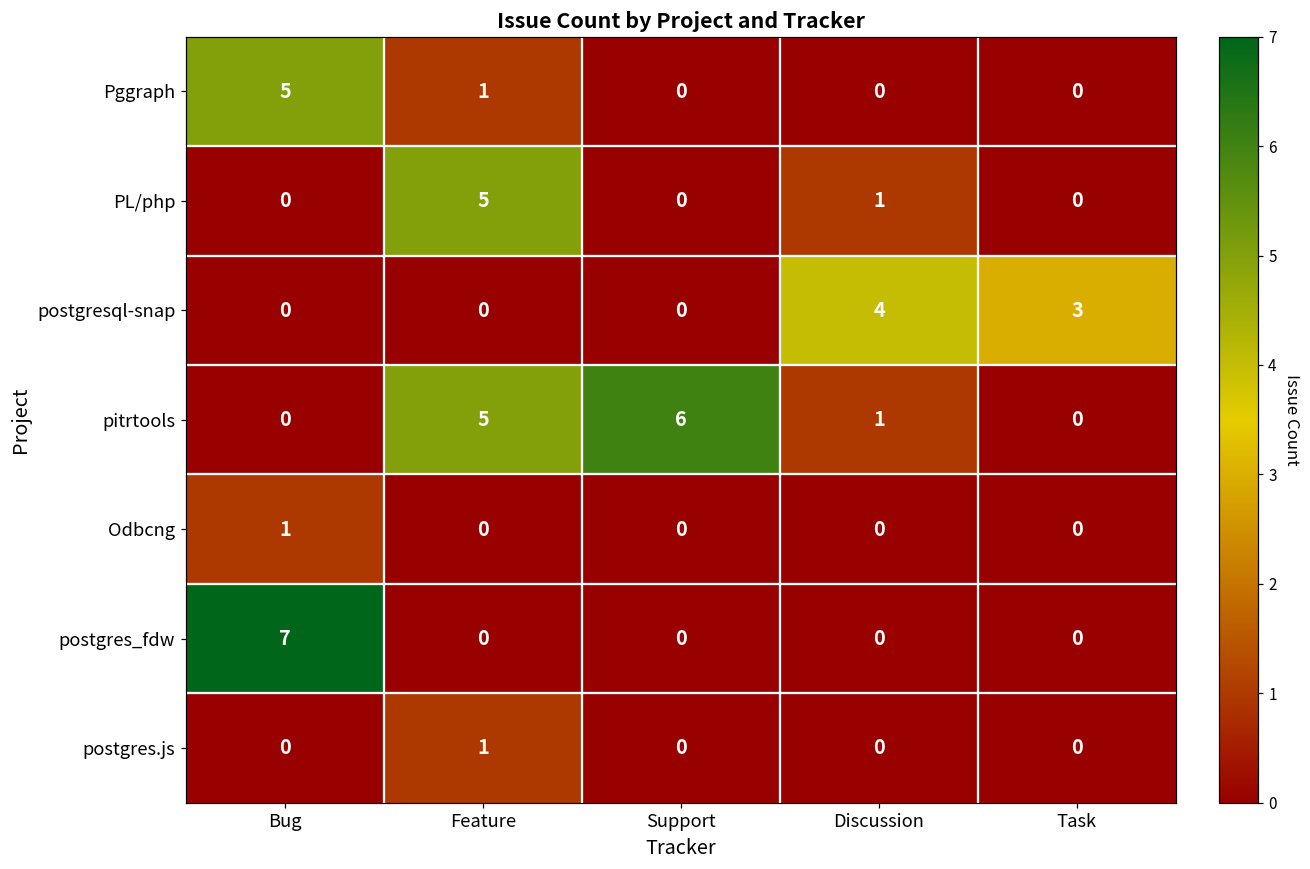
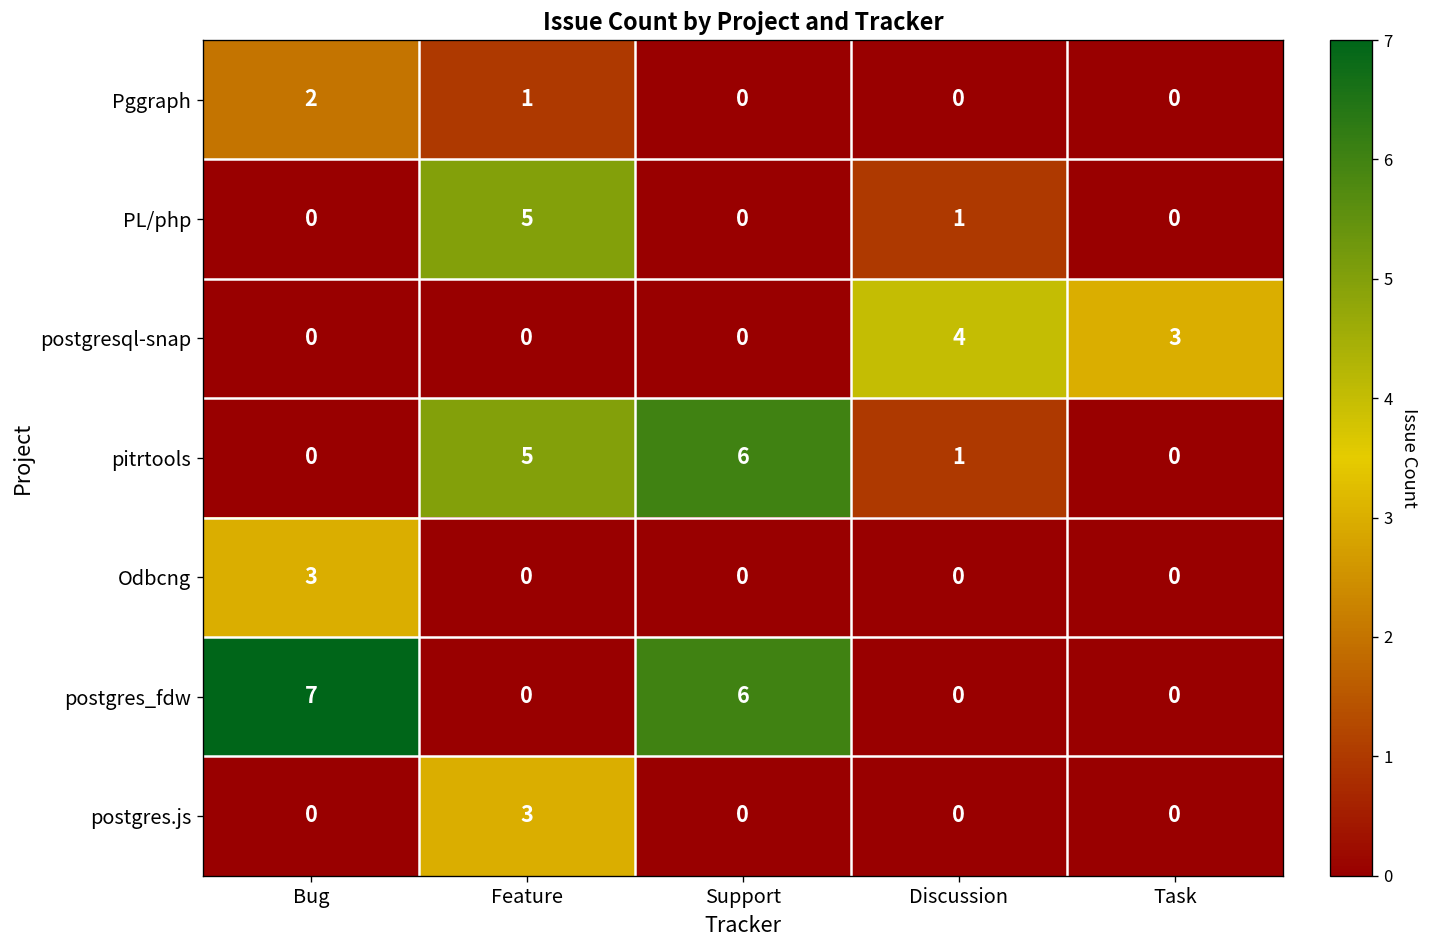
  {
    "Pggraph": {
-     "Bug": 5,
+     "Bug": 2,
      "Feature": 1,
      "Support": 0,
      "Discussion": 0,
      "Task": 0
    },
    "PL/php": {
      "Bug": 0,
      "Feature": 5,
      "Support": 0,
      "Discussion": 1,
      "Task": 0
    },
    "postgresql-snap": {
      "Bug": 0,
      "Feature": 0,
      "Support": 0,
      "Discussion": 4,
      "Task": 3
    },
    "pitrtools": {
      "Bug": 0,
      "Feature": 5,
      "Support": 6,
      "Discussion": 1,
      "Task": 0
    },
    "Odbcng": {
-     "Bug": 1,
+     "Bug": 3,
      "Feature": 0,
      "Support": 0,
      "Discussion": 0,
      "Task": 0
    },
    "postgres_fdw": {
      "Bug": 7,
      "Feature": 0,
-     "Support": 0,
+     "Support": 6,
      "Discussion": 0,
      "Task": 0
    },
    "postgres.js": {
      "Bug": 0,
-     "Feature": 1,
+     "Feature": 3,
      "Support": 0,
      "Discussion": 0,
      "Task": 0
    }
  }
